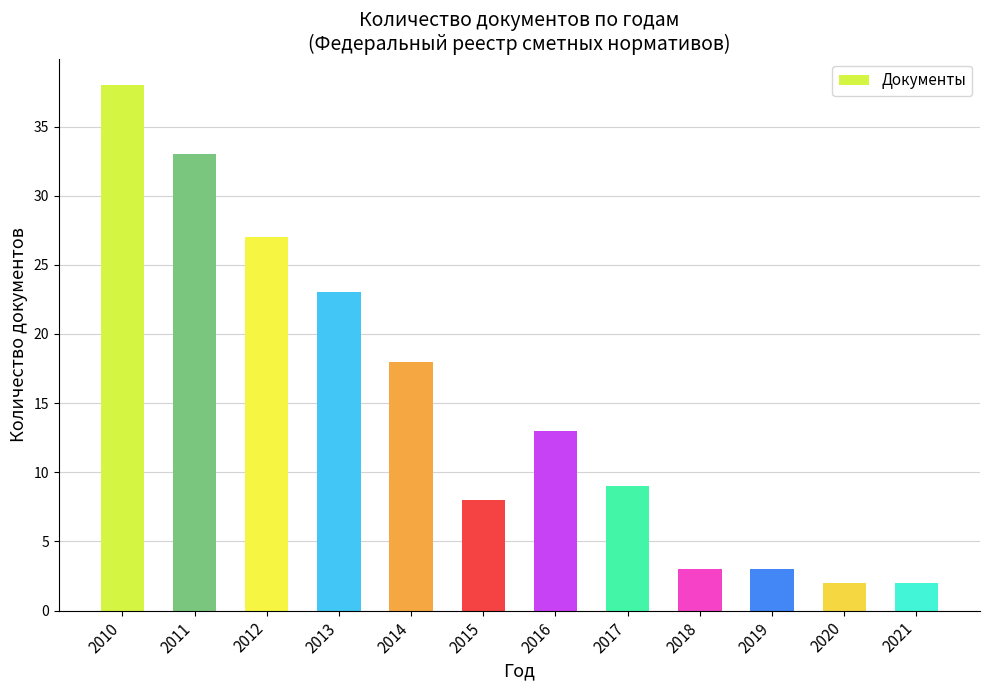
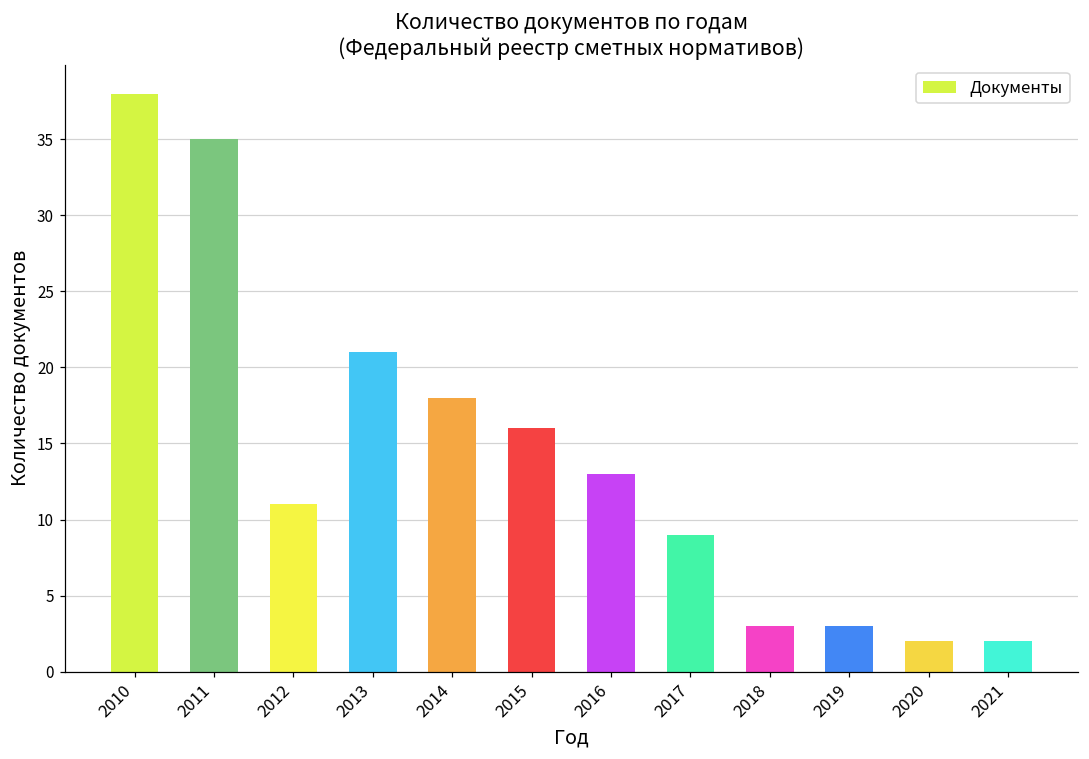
  {
    "2010": 38,
-   "2011": 33,
-   "2012": 27,
-   "2013": 23,
+   "2011": 35,
+   "2012": 11,
+   "2013": 21,
    "2014": 18,
-   "2015": 8,
+   "2015": 16,
    "2016": 13,
    "2017": 9,
    "2018": 3,
    "2019": 3,
    "2020": 2,
    "2021": 2
  }
